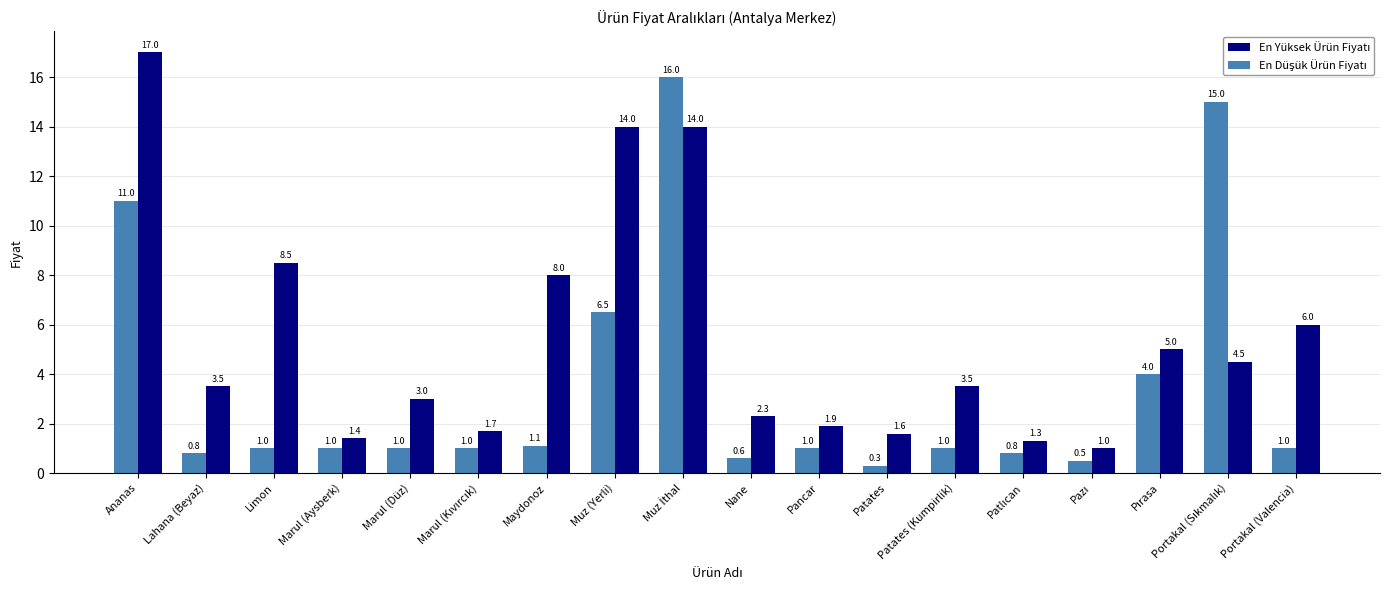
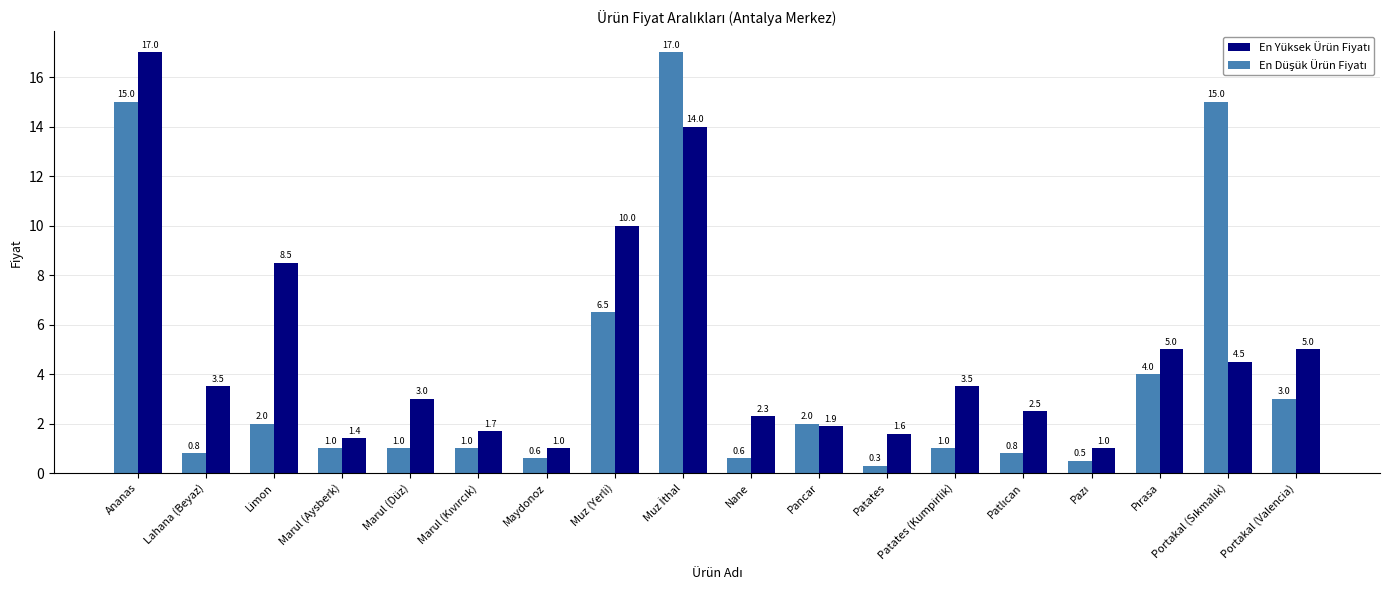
  {
    "En Yüksek Ürün Fiyatı": {
      "Ananas": 17.0,
      "Lahana (Beyaz)": 3.5,
      "Limon": 8.5,
      "Marul (Aysberk)": 1.4,
      "Marul (Düz)": 3.0,
      "Marul (Kıvırcık)": 1.7,
-     "Maydonoz": 8.0,
-     "Muz (Yerli)": 14.0,
+     "Maydonoz": 1.0,
+     "Muz (Yerli)": 10.0,
      "Muz İthal": 14.0,
      "Nane": 2.3,
      "Pancar": 1.9,
      "Patates": 1.6,
      "Patates (Kumpirlik)": 3.5,
-     "Patlıcan": 1.3,
+     "Patlıcan": 2.5,
      "Pazı": 1.0,
      "Pırasa": 5.0,
      "Portakal (Sıkmalık)": 4.5,
-     "Portakal (Valencia)": 6.0
+     "Portakal (Valencia)": 5.0
    },
    "En Düşük Ürün Fiyatı": {
-     "Ananas": 11.0,
+     "Ananas": 15.0,
      "Lahana (Beyaz)": 0.8,
-     "Limon": 1.0,
+     "Limon": 2.0,
      "Marul (Aysberk)": 1.0,
      "Marul (Düz)": 1.0,
      "Marul (Kıvırcık)": 1.0,
-     "Maydonoz": 1.1,
+     "Maydonoz": 0.6,
      "Muz (Yerli)": 6.5,
-     "Muz İthal": 16.0,
+     "Muz İthal": 17.0,
      "Nane": 0.6,
-     "Pancar": 1.0,
+     "Pancar": 2.0,
      "Patates": 0.3,
      "Patates (Kumpirlik)": 1.0,
      "Patlıcan": 0.8,
      "Pazı": 0.5,
      "Pırasa": 4.0,
      "Portakal (Sıkmalık)": 15.0,
-     "Portakal (Valencia)": 1.0
+     "Portakal (Valencia)": 3.0
    }
  }
